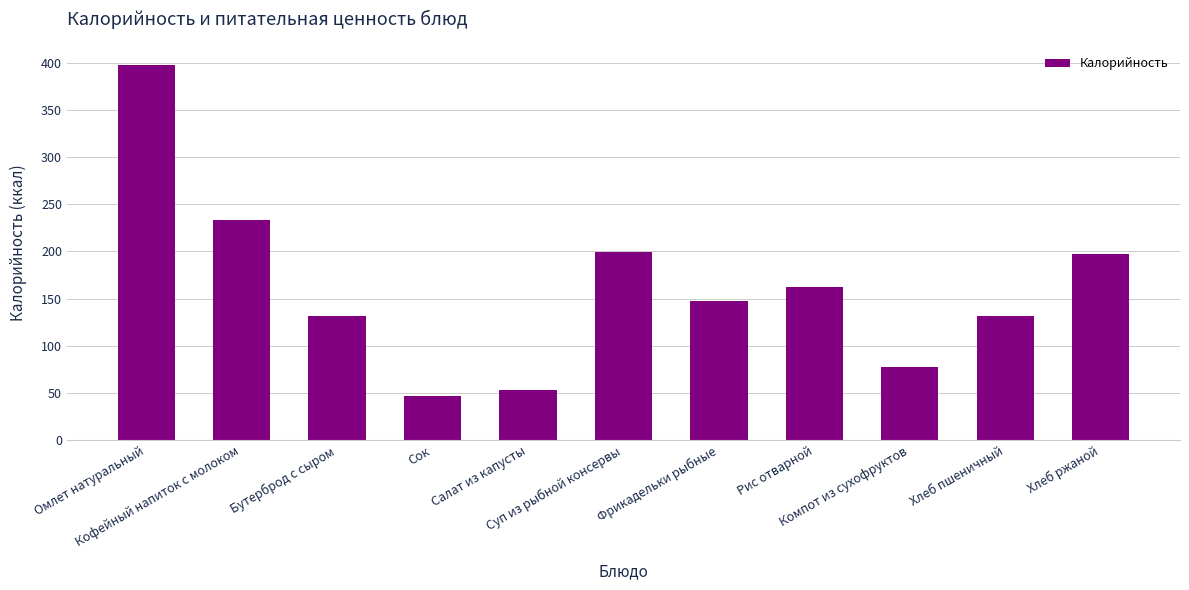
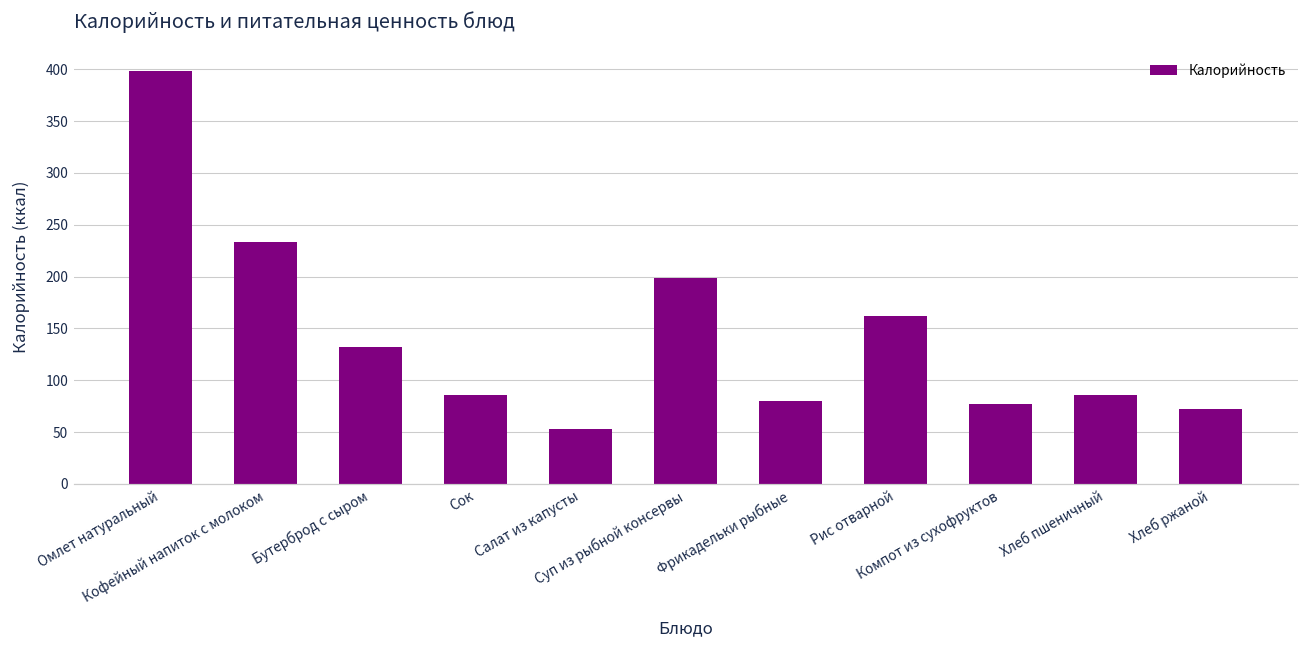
  {
    "Омлет натуральный": 400,
    "Кофейный напиток с молоком": 230,
    "Бутерброд с сыром": 130,
-   "Сок": 50,
+   "Сок": 90,
    "Салат из капусты": 50,
    "Суп из рыбной консервы": 200,
-   "Фрикадельки рыбные": 150,
+   "Фрикадельки рыбные": 80,
    "Рис отварной": 160,
    "Компот из сухофруктов": 80,
-   "Хлеб пшеничный": 130,
-   "Хлеб ржаной": 200
+   "Хлеб пшеничный": 90,
+   "Хлеб ржаной": 70
  }
